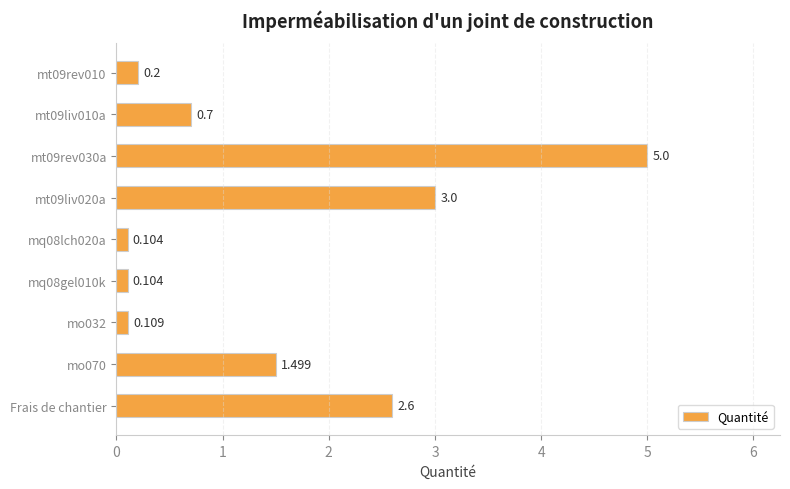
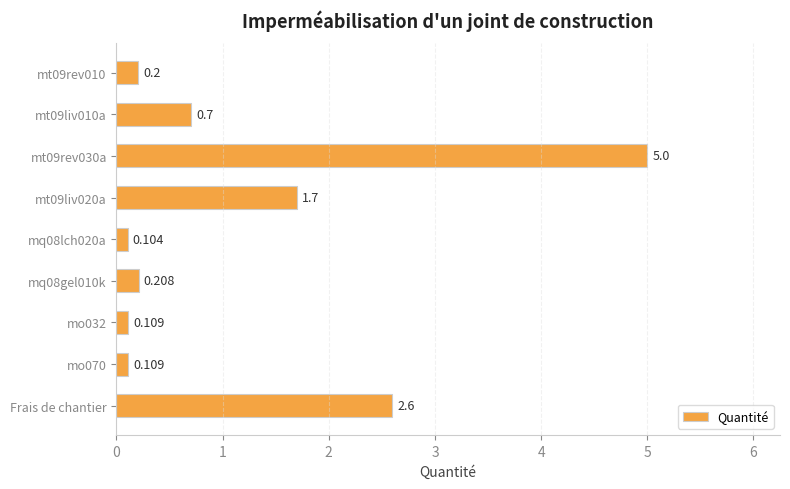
  {
    "mt09rev010": 0.2,
    "mt09liv010a": 0.7,
    "mt09rev030a": 5.0,
-   "mt09liv020a": 3.0,
+   "mt09liv020a": 1.7,
    "mq08lch020a": 0.104,
-   "mq08gel010k": 0.104,
+   "mq08gel010k": 0.208,
    "mo032": 0.109,
-   "mo070": 1.499,
+   "mo070": 0.109,
    "Frais de chantier": 2.6
  }
